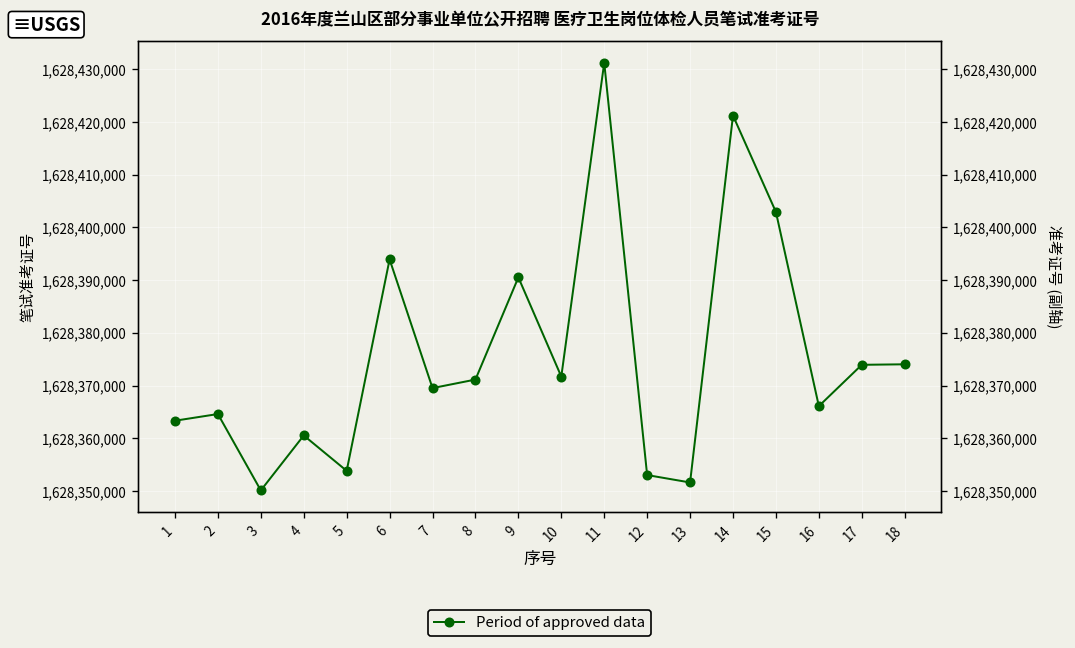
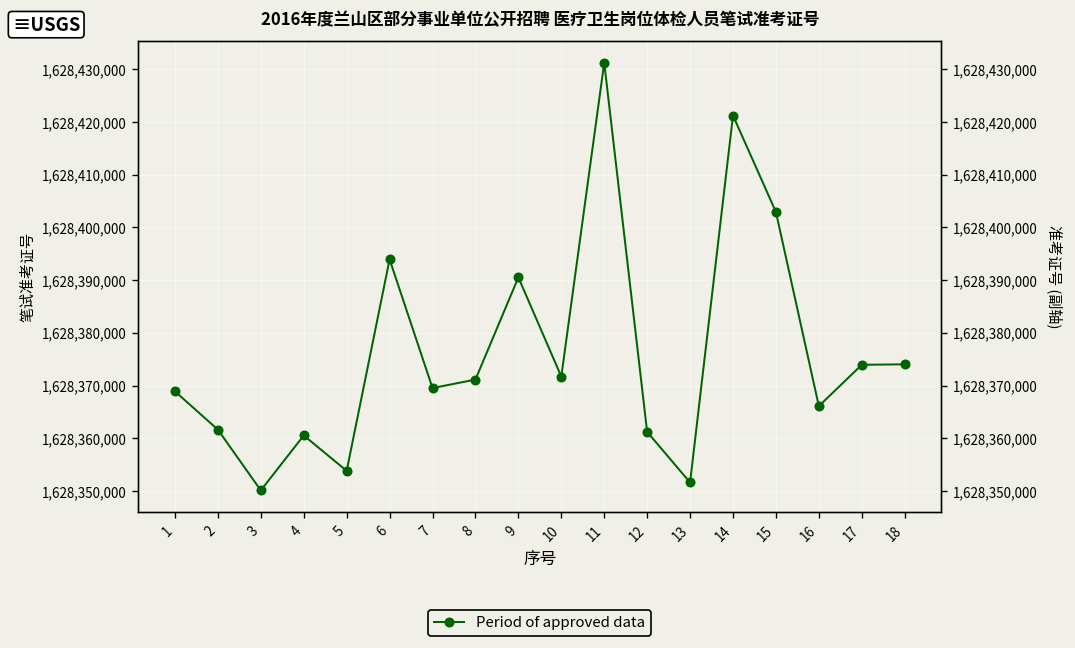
  {
-   "1": "1,628,363,000",
-   "2": "1,628,365,000",
+   "1": "1,628,369,000",
+   "2": "1,628,362,000",
    "3": "1,628,350,000",
    "4": "1,628,361,000",
    "5": "1,628,354,000",
    "6": "1,628,394,000",
    "7": "1,628,370,000",
    "8": "1,628,371,000",
    "9": "1,628,391,000",
    "10": "1,628,372,000",
    "11": "1,628,431,000",
-   "12": "1,628,353,000",
+   "12": "1,628,361,000",
    "13": "1,628,352,000",
    "14": "1,628,421,000",
    "15": "1,628,403,000",
    "16": "1,628,366,000",
    "17": "1,628,374,000",
    "18": "1,628,374,000"
  }
